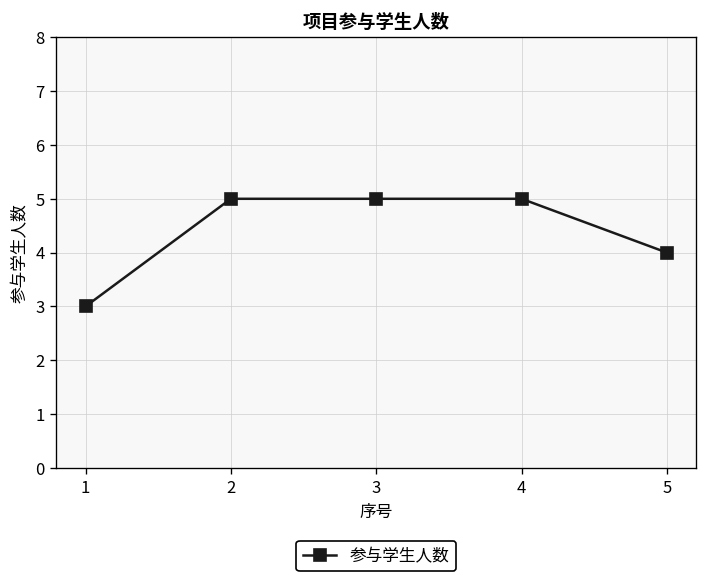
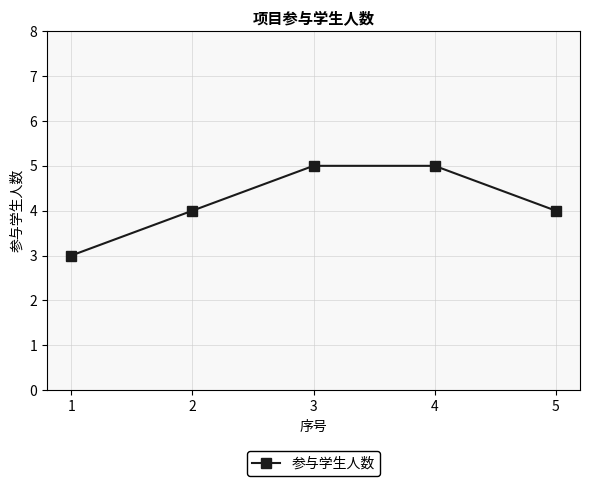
  {
    "1": 3,
-   "2": 5,
+   "2": 4,
    "3": 5,
    "4": 5,
    "5": 4
  }
